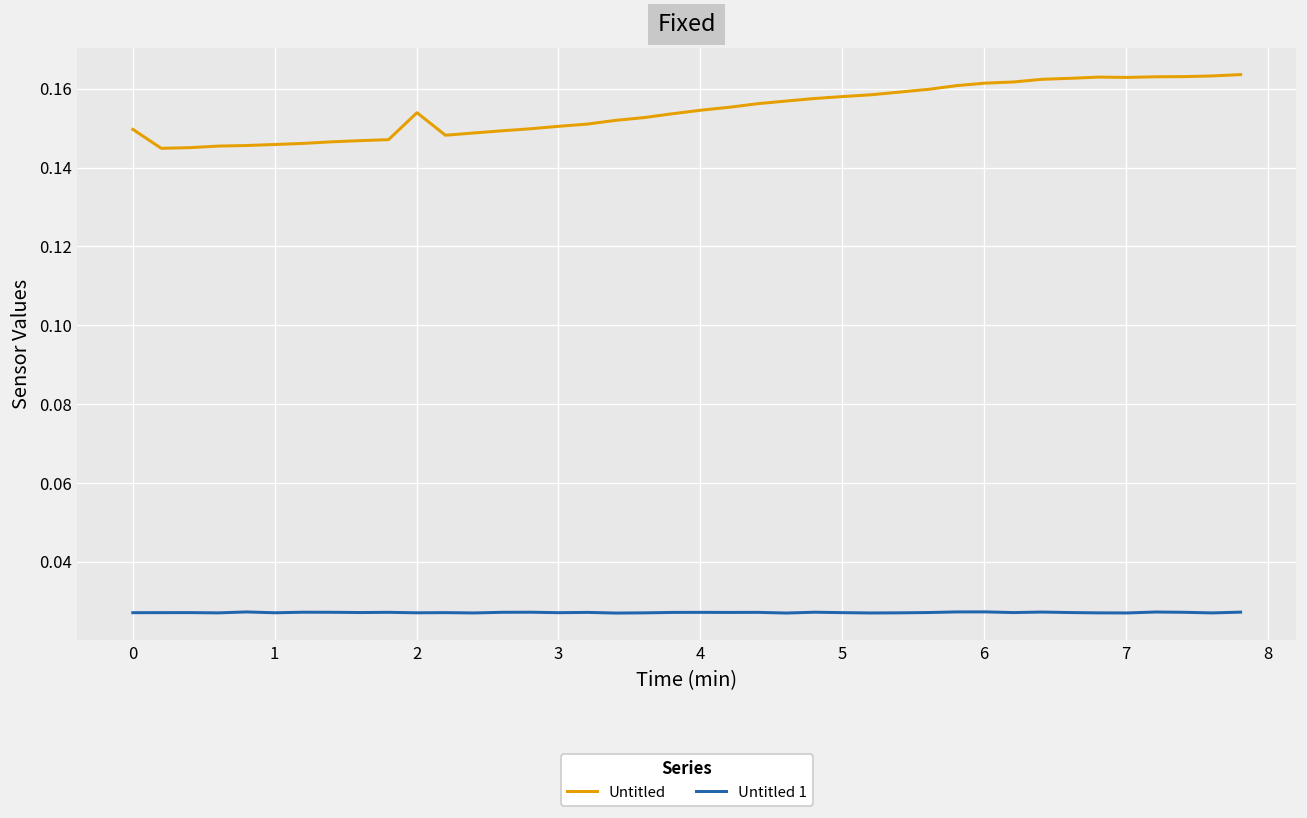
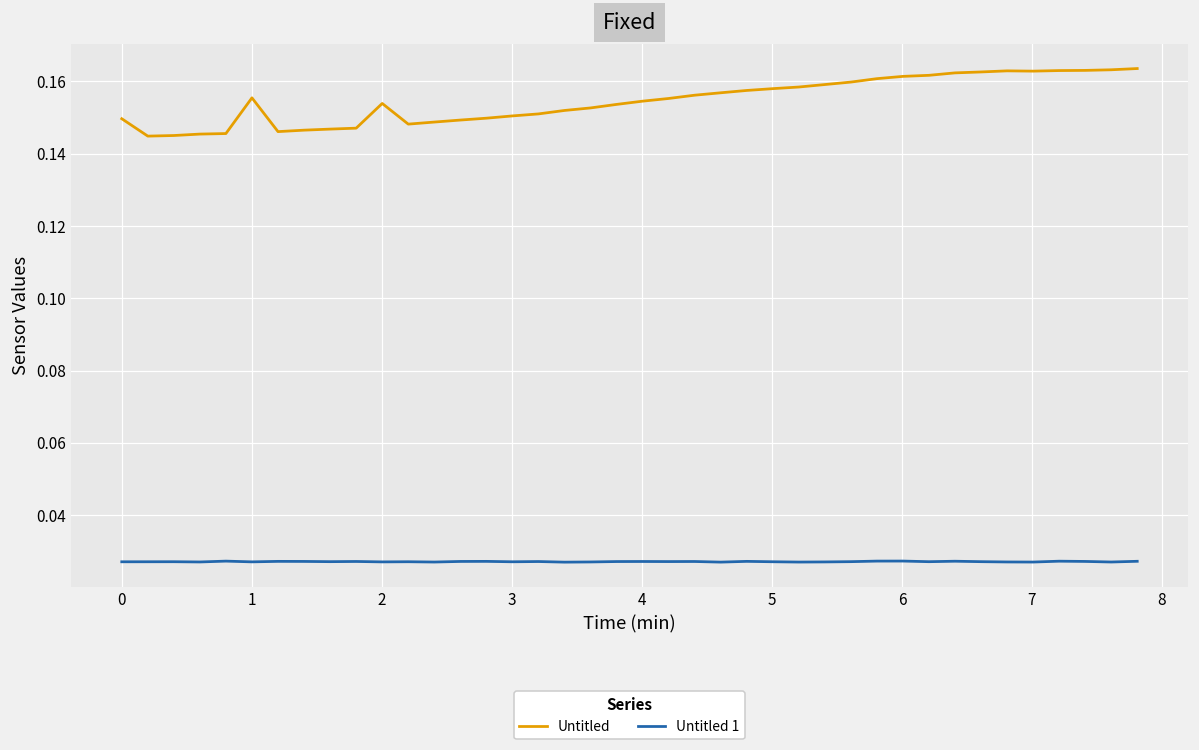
  {
    "Untitled": {
      "0": 0.150,
-     "1": 0.146,
+     "1": 0.155,
      "2": 0.154
    },
    "Untitled 1": {
      "0": 0.027,
      "1": 0.027,
      "2": 0.027
    }
  }
